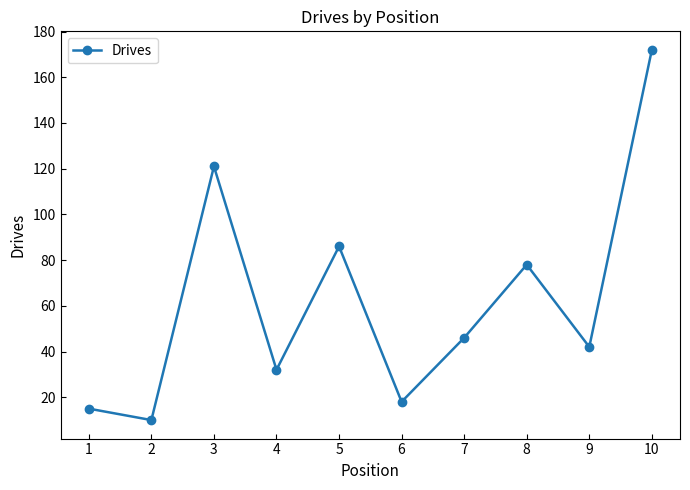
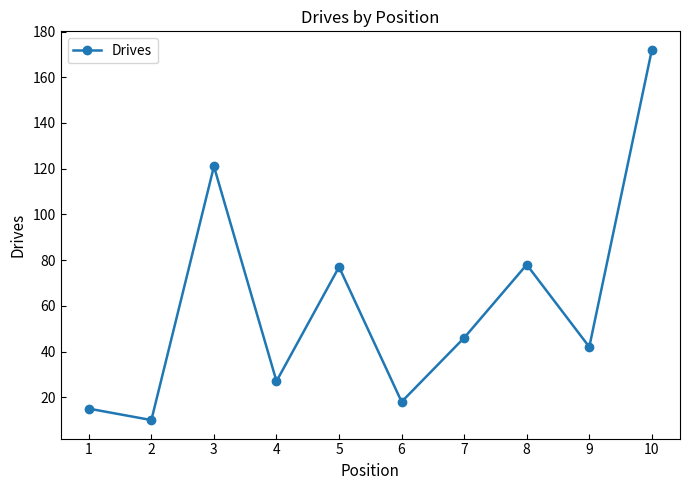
  {
    "1": 15,
    "2": 10,
    "3": 121,
-   "4": 32,
-   "5": 86,
+   "4": 27,
+   "5": 77,
    "6": 18,
    "7": 46,
    "8": 78,
    "9": 42,
    "10": 172
  }
